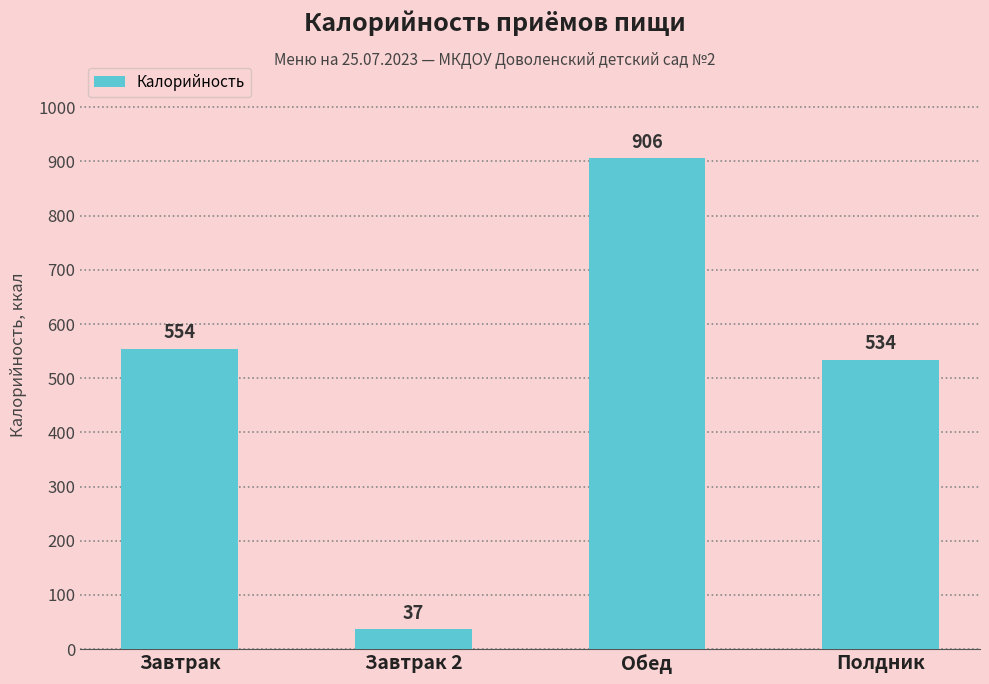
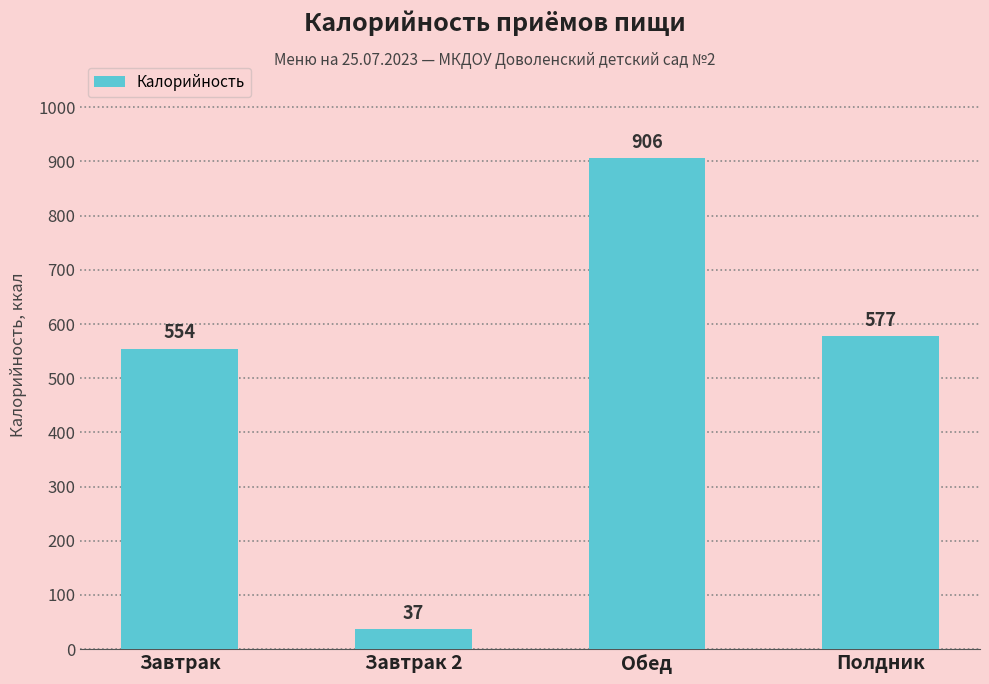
  {
    "Завтрак": 554,
    "Завтрак 2": 37,
    "Обед": 906,
-   "Полдник": 534
+   "Полдник": 577
  }
